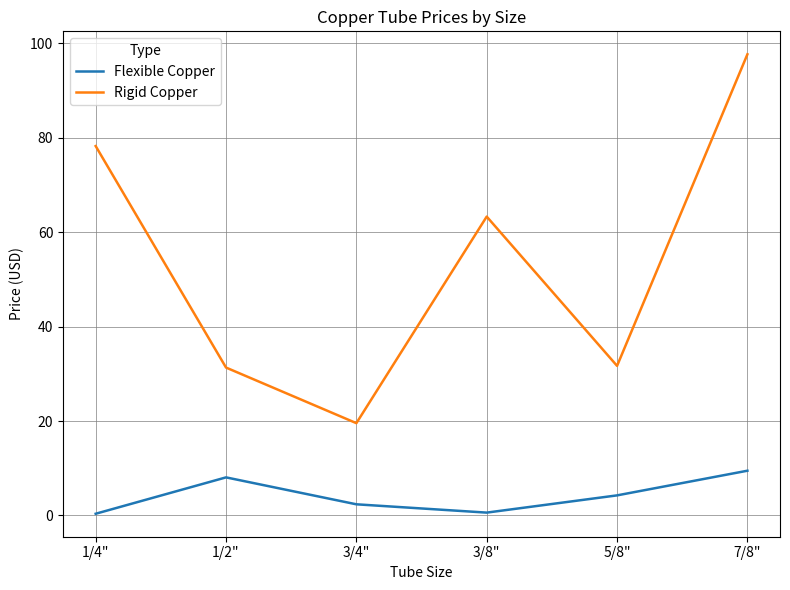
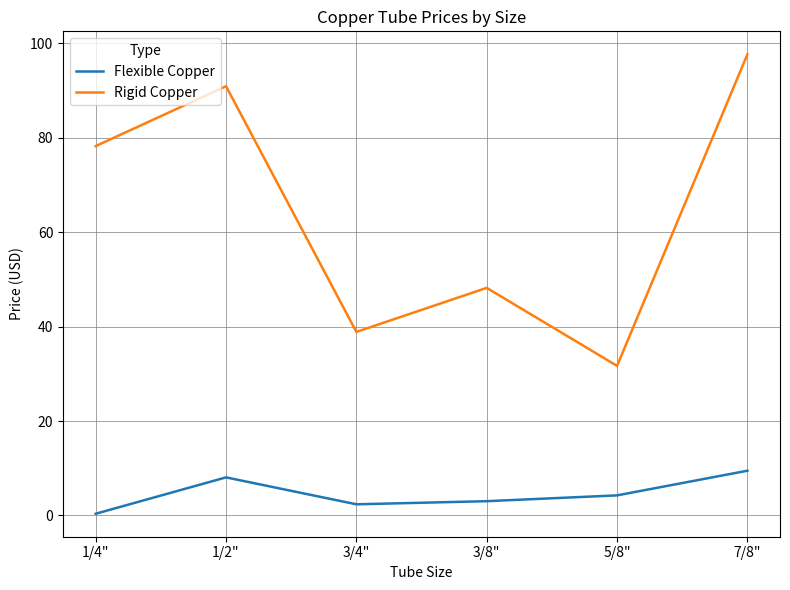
  {
    "Flexible Copper": {
      "1/4\"": 0,
      "1/2\"": 8,
      "3/4\"": 2,
-     "3/8\"": 1,
+     "3/8\"": 3,
      "5/8\"": 4,
      "7/8\"": 9
    },
    "Rigid Copper": {
      "1/4\"": 78,
-     "1/2\"": 31,
-     "3/4\"": 20,
-     "3/8\"": 63,
+     "1/2\"": 91,
+     "3/4\"": 39,
+     "3/8\"": 48,
      "5/8\"": 32,
      "7/8\"": 98
    }
  }
